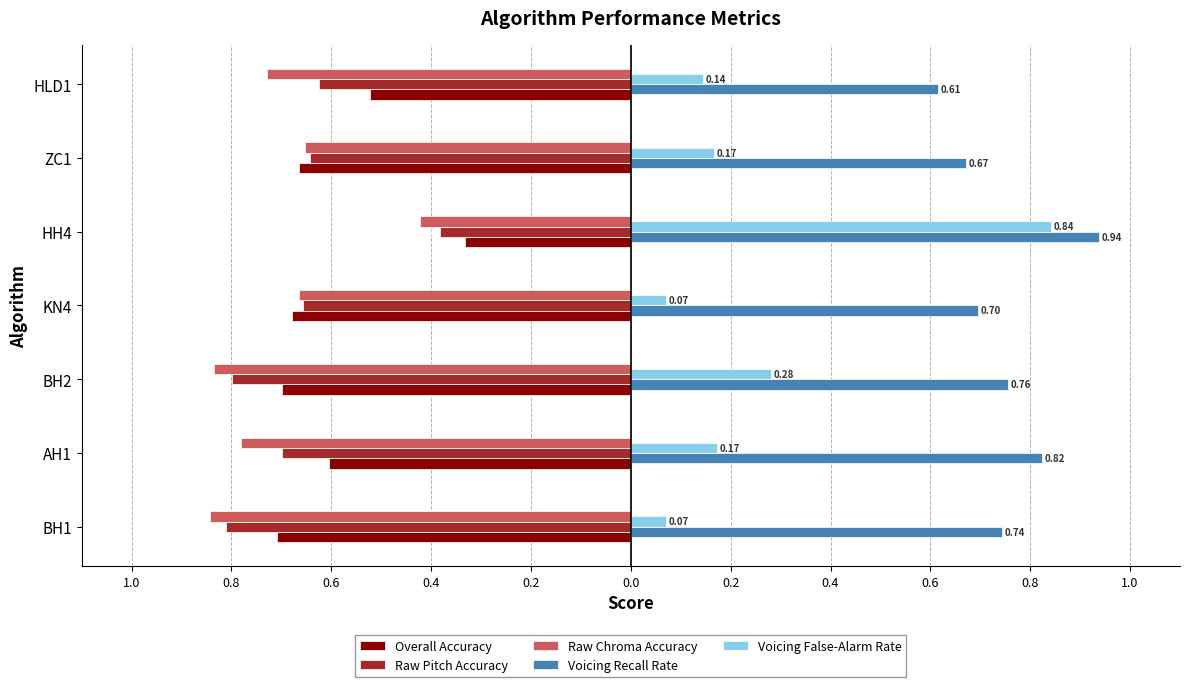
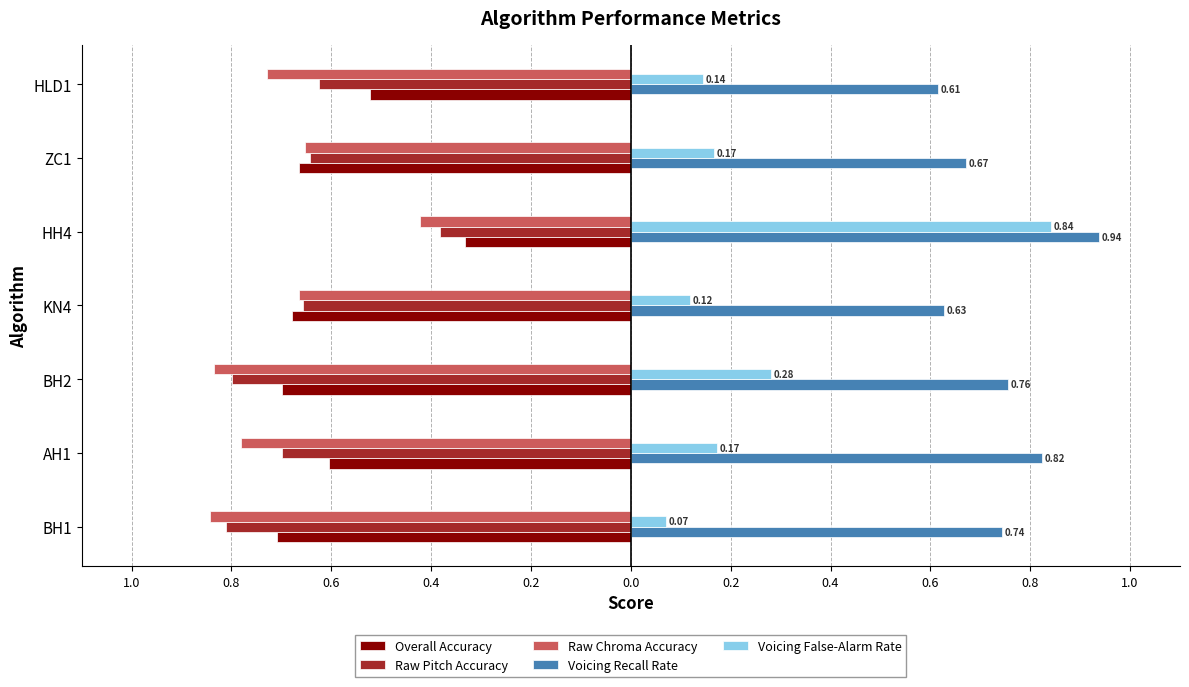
  {
    "Voicing Recall Rate": {
      "HLD1": 0.61,
      "ZC1": 0.67,
      "HH4": 0.94,
-     "KN4": 0.70,
+     "KN4": 0.63,
      "BH2": 0.76,
      "AH1": 0.82,
      "BH1": 0.74
    },
    "Voicing False-Alarm Rate": {
      "HLD1": 0.14,
      "ZC1": 0.17,
      "HH4": 0.84,
-     "KN4": 0.07,
+     "KN4": 0.12,
      "BH2": 0.28,
      "AH1": 0.17,
      "BH1": 0.07
    }
  }
